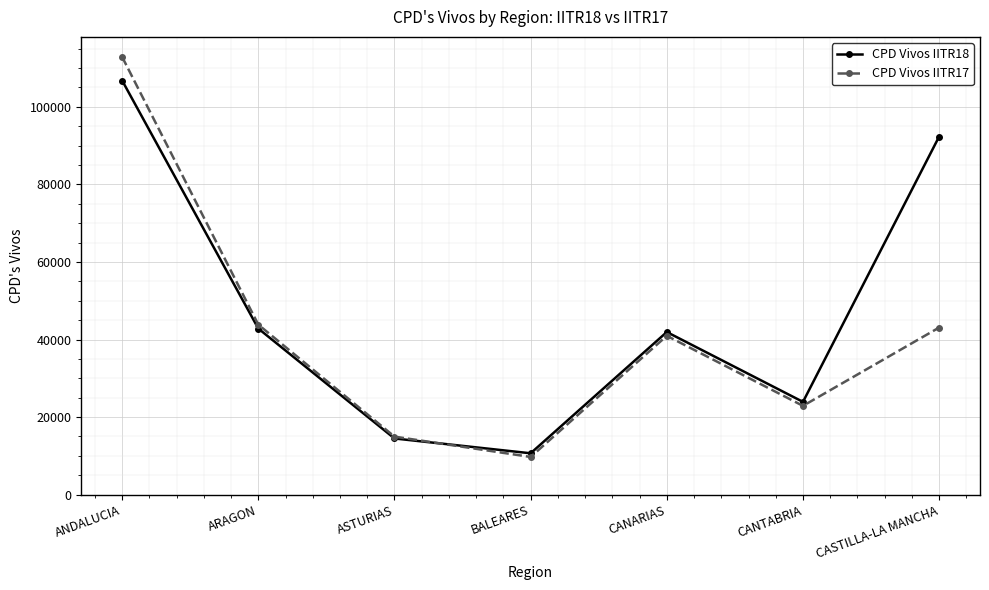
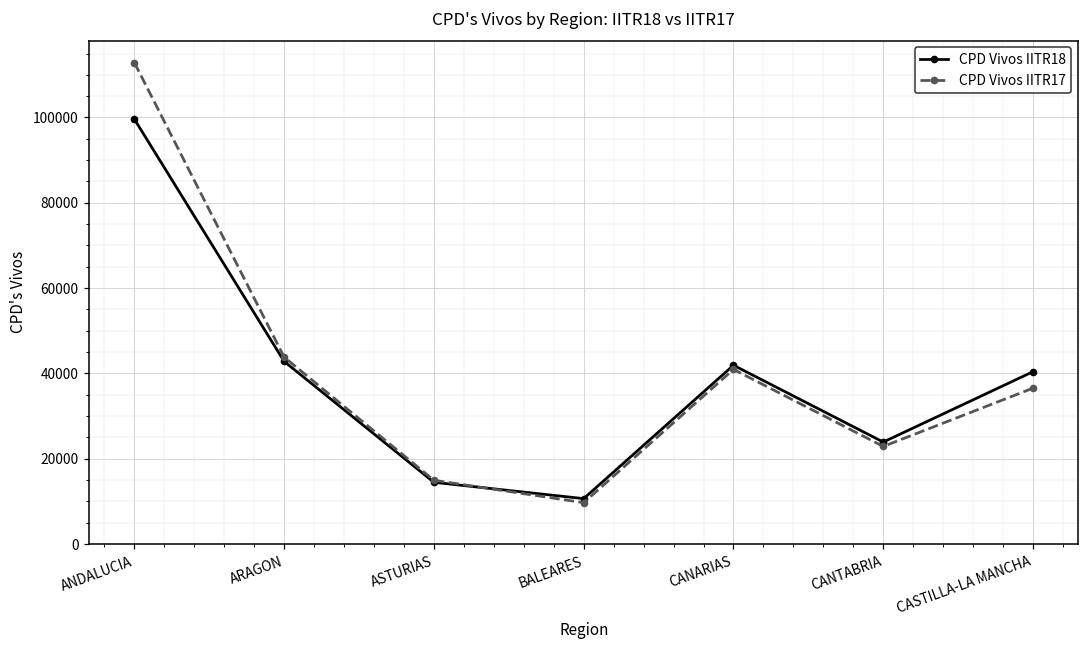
  {
    "CPD Vivos IITR18": {
-     "ANDALUCIA": 107000,
+     "ANDALUCIA": 100000,
      "ARAGON": 43000,
      "BALEARES": 11000,
      "CANARIAS": 42000,
      "CANTABRIA": 24000,
-     "CASTILLA-LA MANCHA": 92000
+     "CASTILLA-LA MANCHA": 40000
    },
    "CPD Vivos IITR17": {
      "ANDALUCIA": 113000,
      "ARAGON": 44000,
      "BALEARES": 10000,
      "CANARIAS": 41000,
      "CANTABRIA": 23000,
-     "CASTILLA-LA MANCHA": 43000
+     "CASTILLA-LA MANCHA": 37000
    }
  }
